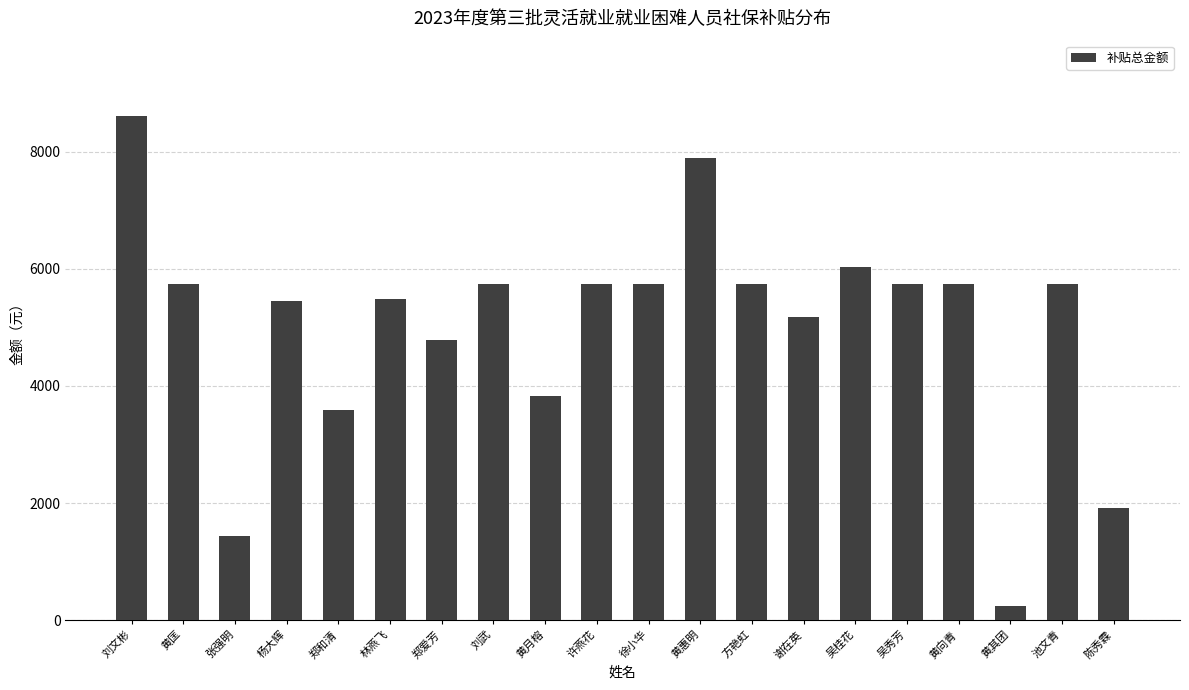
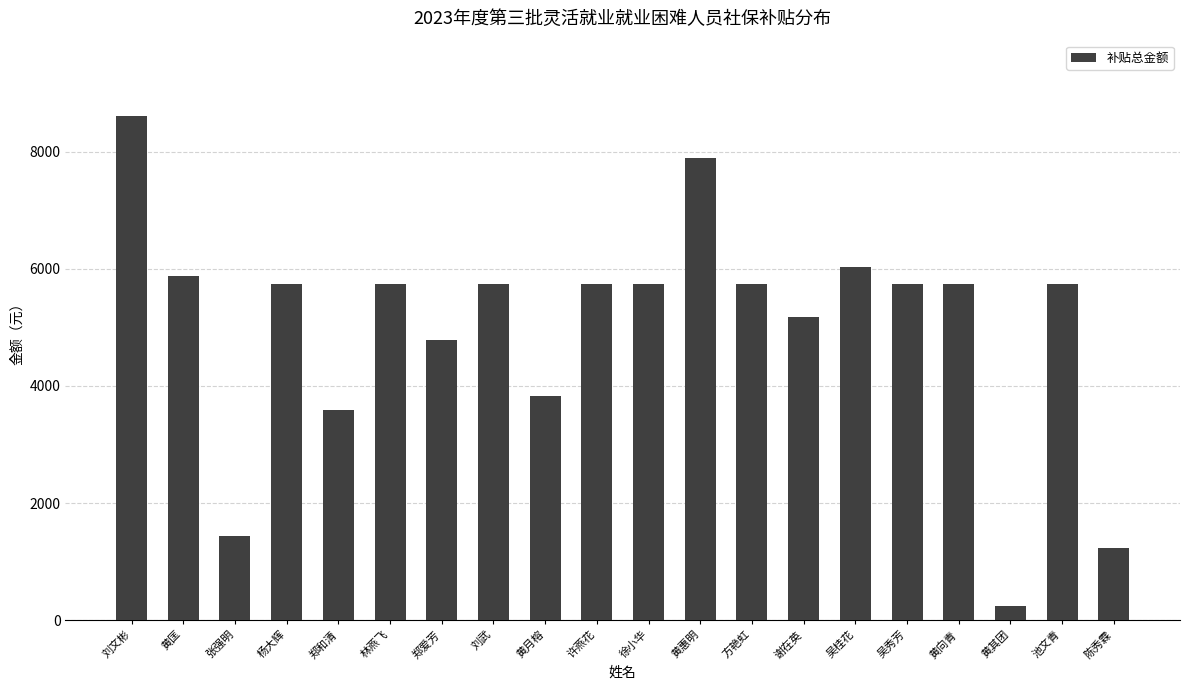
  {
    "刘文彬": 8600,
-   "黄匡": 5700,
+   "黄匡": 5900,
    "张强明": 1400,
-   "杨大辉": 5400,
+   "杨大辉": 5700,
    "郑和清": 3600,
-   "林燕飞": 5500,
+   "林燕飞": 5700,
    "郑爱芳": 4800,
    "刘武": 5700,
    "黄月榕": 3800,
    "许燕花": 5700,
    "徐小华": 5700,
    "黄惠明": 7900,
    "方艳虹": 5700,
    "谢在英": 5200,
    "吴桂花": 6000,
    "吴秀芳": 5700,
    "黄向青": 5700,
    "黄其团": 200,
    "池文青": 5700,
-   "陈秀霖": 1900
+   "陈秀霖": 1200
  }
